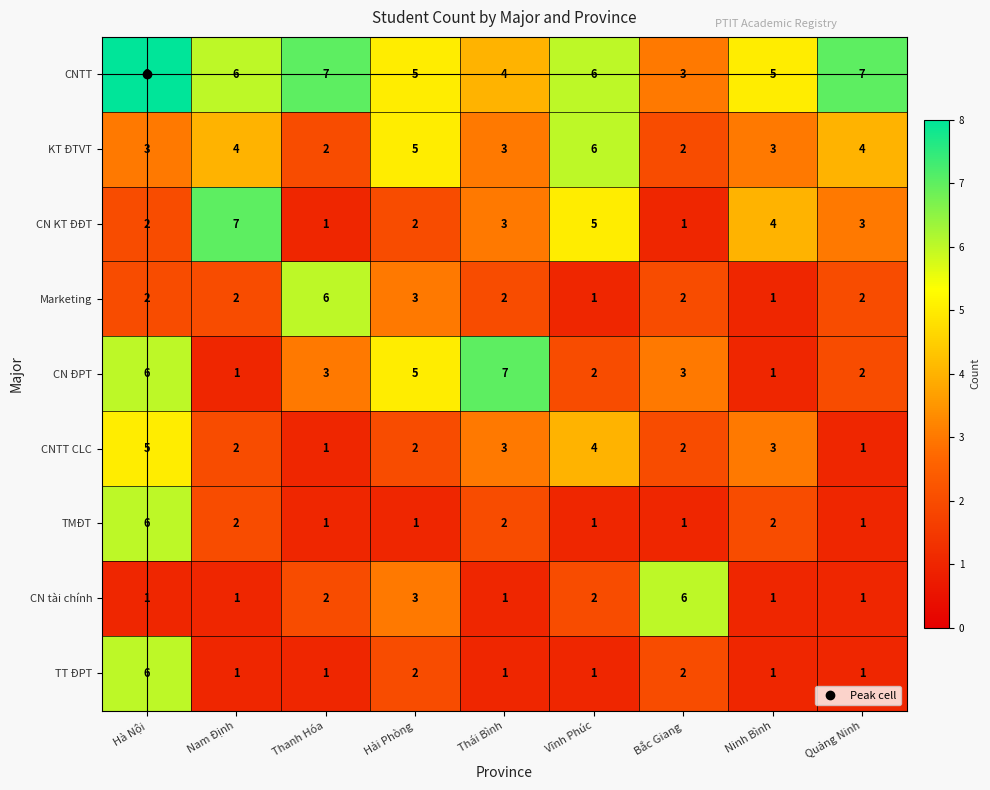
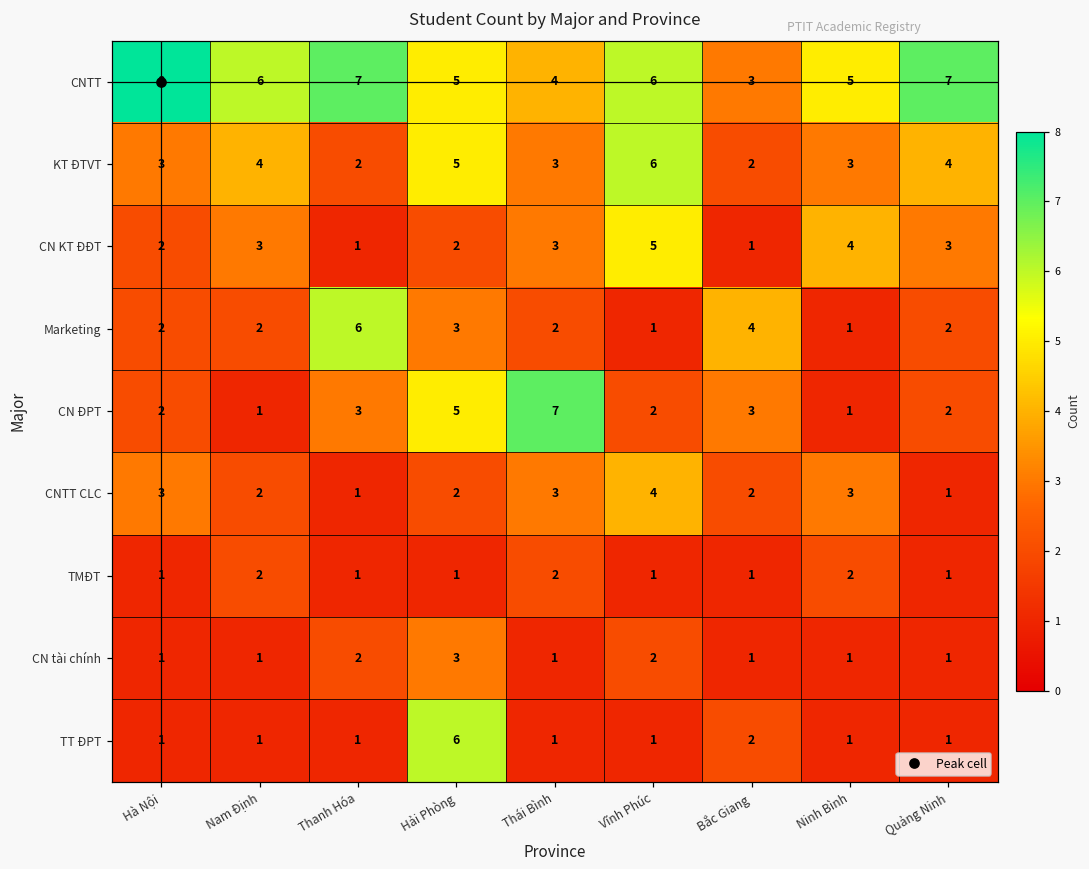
  {
    "CNTT": {
      "Nam Định": 6,
      "Thanh Hóa": 7,
      "Hải Phòng": 5,
      "Thái Bình": 4,
      "Vĩnh Phúc": 6,
      "Bắc Giang": 3,
      "Ninh Bình": 5,
      "Quảng Ninh": 7
    },
    "KT ĐTVT": {
      "Hà Nội": 3,
      "Nam Định": 4,
      "Thanh Hóa": 2,
      "Hải Phòng": 5,
      "Thái Bình": 3,
      "Vĩnh Phúc": 6,
      "Bắc Giang": 2,
      "Ninh Bình": 3,
      "Quảng Ninh": 4
    },
    "CN KT ĐĐT": {
      "Hà Nội": 2,
-     "Nam Định": 7,
+     "Nam Định": 3,
      "Thanh Hóa": 1,
      "Hải Phòng": 2,
      "Thái Bình": 3,
      "Vĩnh Phúc": 5,
      "Bắc Giang": 1,
      "Ninh Bình": 4,
      "Quảng Ninh": 3
    },
    "Marketing": {
      "Hà Nội": 2,
      "Nam Định": 2,
      "Thanh Hóa": 6,
      "Hải Phòng": 3,
      "Thái Bình": 2,
      "Vĩnh Phúc": 1,
-     "Bắc Giang": 2,
+     "Bắc Giang": 4,
      "Ninh Bình": 1,
      "Quảng Ninh": 2
    },
    "CN ĐPT": {
-     "Hà Nội": 6,
+     "Hà Nội": 2,
      "Nam Định": 1,
      "Thanh Hóa": 3,
      "Hải Phòng": 5,
      "Thái Bình": 7,
      "Vĩnh Phúc": 2,
      "Bắc Giang": 3,
      "Ninh Bình": 1,
      "Quảng Ninh": 2
    },
    "CNTT CLC": {
-     "Hà Nội": 5,
+     "Hà Nội": 3,
      "Nam Định": 2,
      "Thanh Hóa": 1,
      "Hải Phòng": 2,
      "Thái Bình": 3,
      "Vĩnh Phúc": 4,
      "Bắc Giang": 2,
      "Ninh Bình": 3,
      "Quảng Ninh": 1
    },
    "TMĐT": {
-     "Hà Nội": 6,
+     "Hà Nội": 1,
      "Nam Định": 2,
      "Thanh Hóa": 1,
      "Hải Phòng": 1,
      "Thái Bình": 2,
      "Vĩnh Phúc": 1,
      "Bắc Giang": 1,
      "Ninh Bình": 2,
      "Quảng Ninh": 1
    },
    "CN tài chính": {
      "Hà Nội": 1,
      "Nam Định": 1,
      "Thanh Hóa": 2,
      "Hải Phòng": 3,
      "Thái Bình": 1,
      "Vĩnh Phúc": 2,
-     "Bắc Giang": 6,
+     "Bắc Giang": 1,
      "Ninh Bình": 1,
      "Quảng Ninh": 1
    },
    "TT ĐPT": {
-     "Hà Nội": 6,
+     "Hà Nội": 1,
      "Nam Định": 1,
      "Thanh Hóa": 1,
-     "Hải Phòng": 2,
+     "Hải Phòng": 6,
      "Thái Bình": 1,
      "Vĩnh Phúc": 1,
      "Bắc Giang": 2,
      "Ninh Bình": 1,
      "Quảng Ninh": 1
    }
  }
